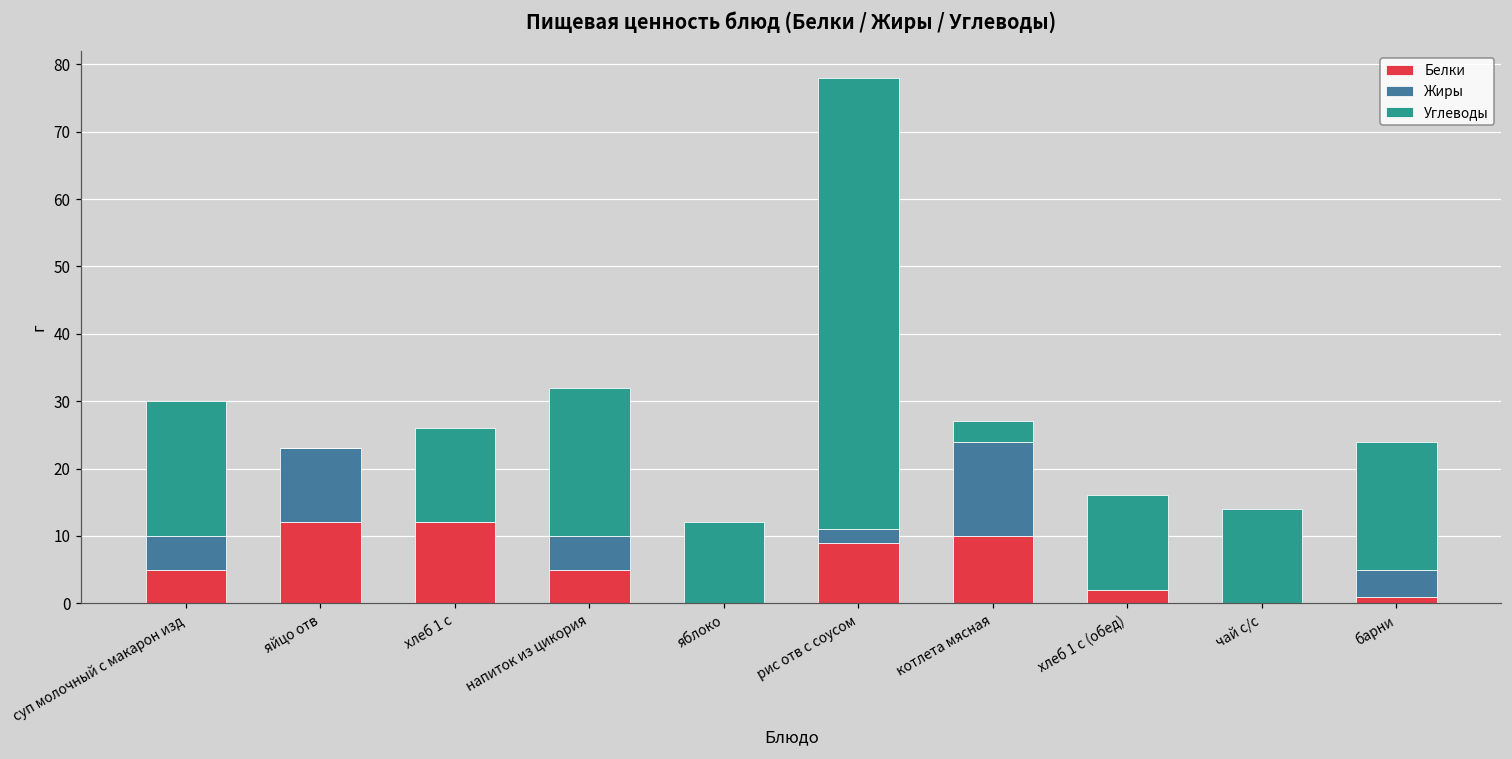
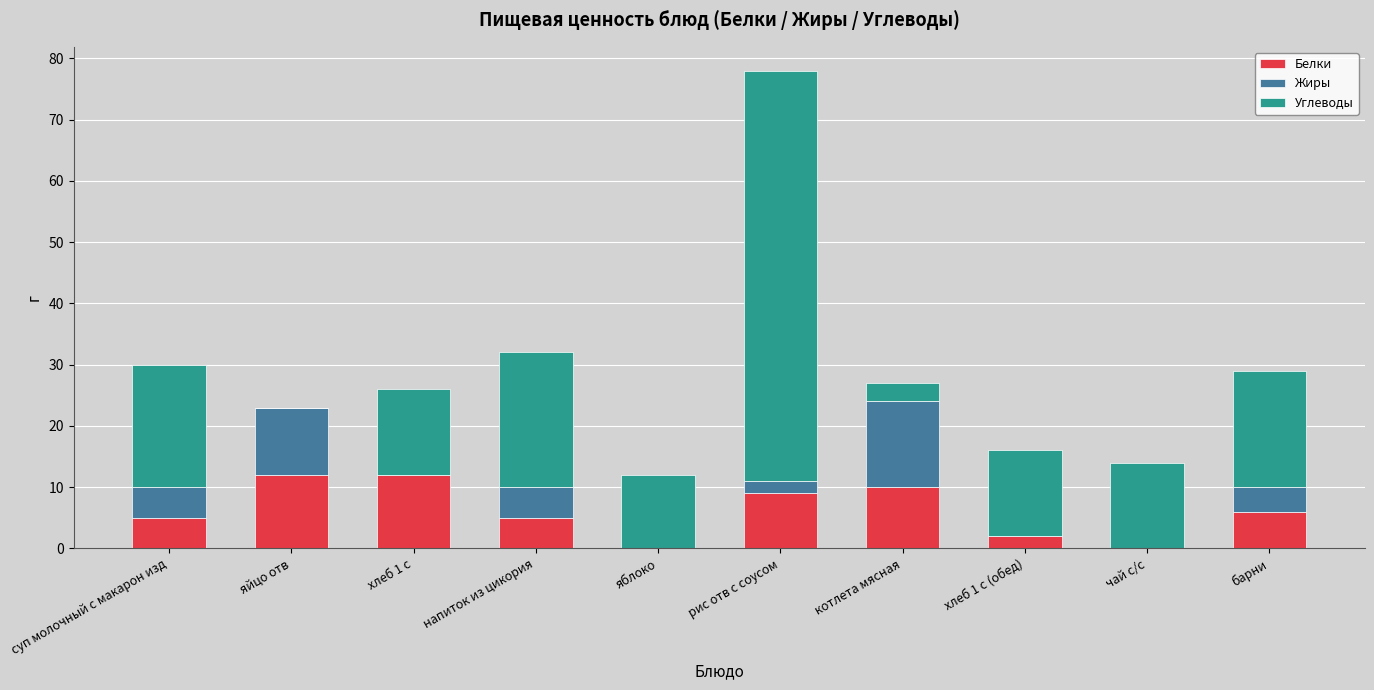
  {
    "Белки": {
      "суп молочный с макарон изд": 5,
      "яйцо отв": 12,
      "хлеб 1 с": 12,
      "напиток из цикория": 5,
      "яблоко": 0,
      "рис отв с соусом": 9,
      "котлета мясная": 10,
      "хлеб 1 с (обед)": 2,
      "чай с/с": 0,
-     "барни": 1
+     "барни": 6
    }
  }
